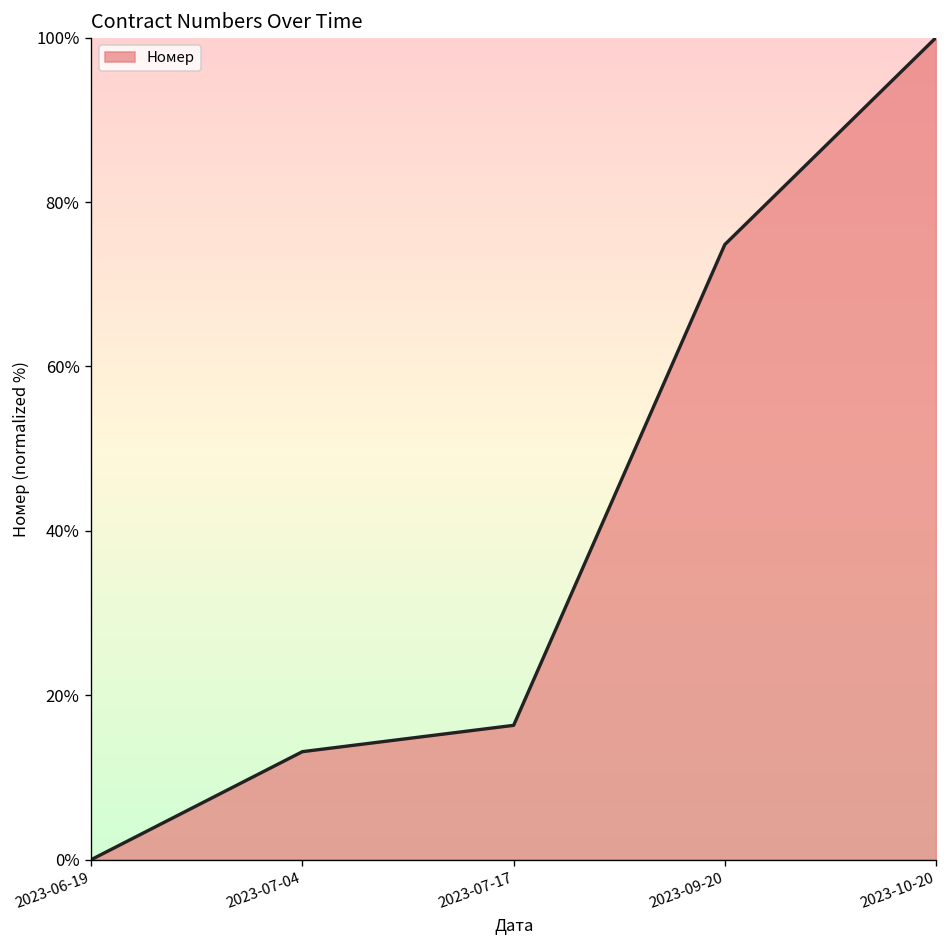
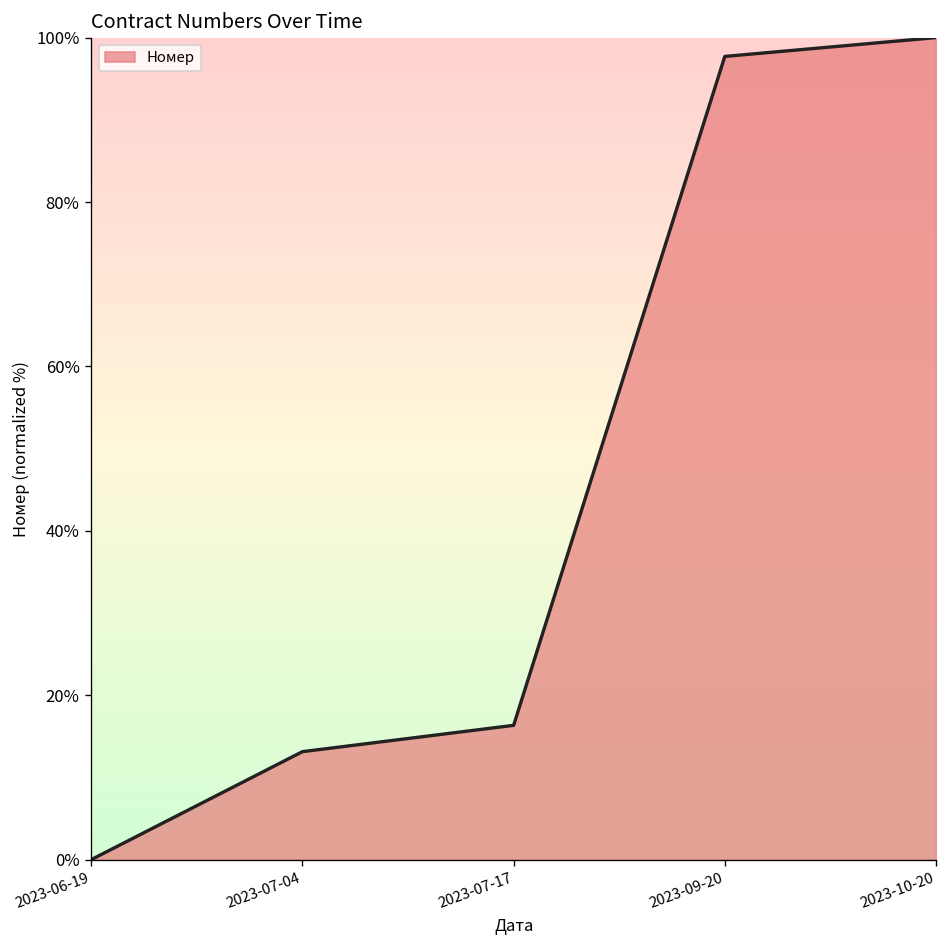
  {
    "2023-06-19": "0%",
    "2023-07-04": "13%",
    "2023-07-17": "16%",
-   "2023-09-20": "75%",
+   "2023-09-20": "98%",
    "2023-10-20": "100%"
  }
